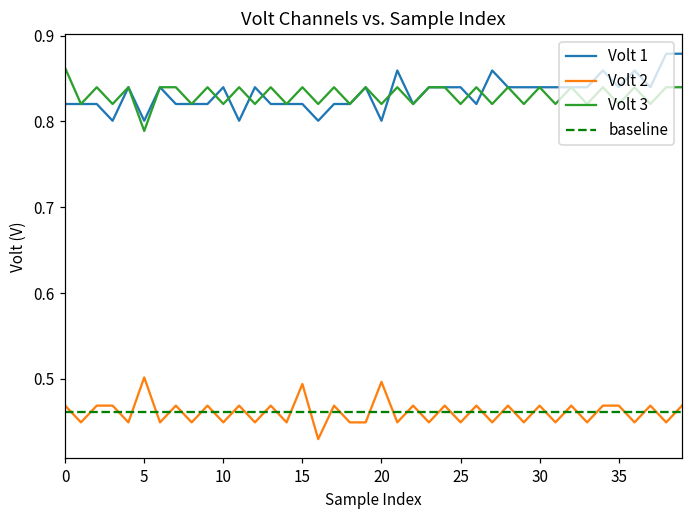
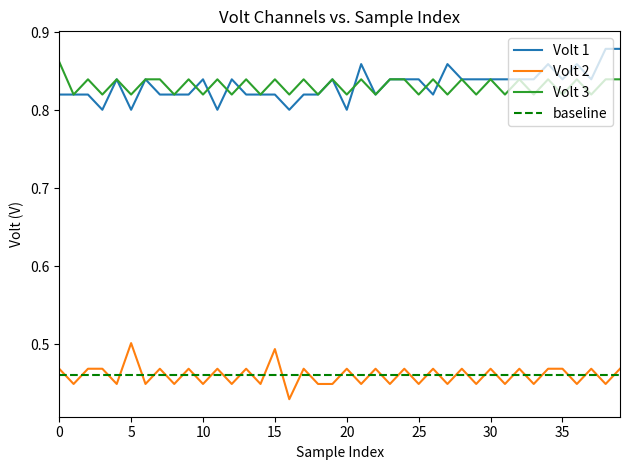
  {
    "Volt 1": {
      "0": 0.82,
      "5": 0.80,
      "10": 0.84,
      "15": 0.82,
      "20": 0.80,
      "25": 0.84
    },
    "Volt 2": {
      "0": 0.47,
      "5": 0.50,
      "10": 0.45,
      "15": 0.49,
-     "20": 0.50,
+     "20": 0.47,
      "25": 0.45,
      "30": 0.47,
      "35": 0.47
    },
    "Volt 3": {
      "0": 0.86,
-     "5": 0.79,
+     "5": 0.82,
      "10": 0.82,
      "15": 0.84,
      "20": 0.82,
      "25": 0.82
    }
  }
